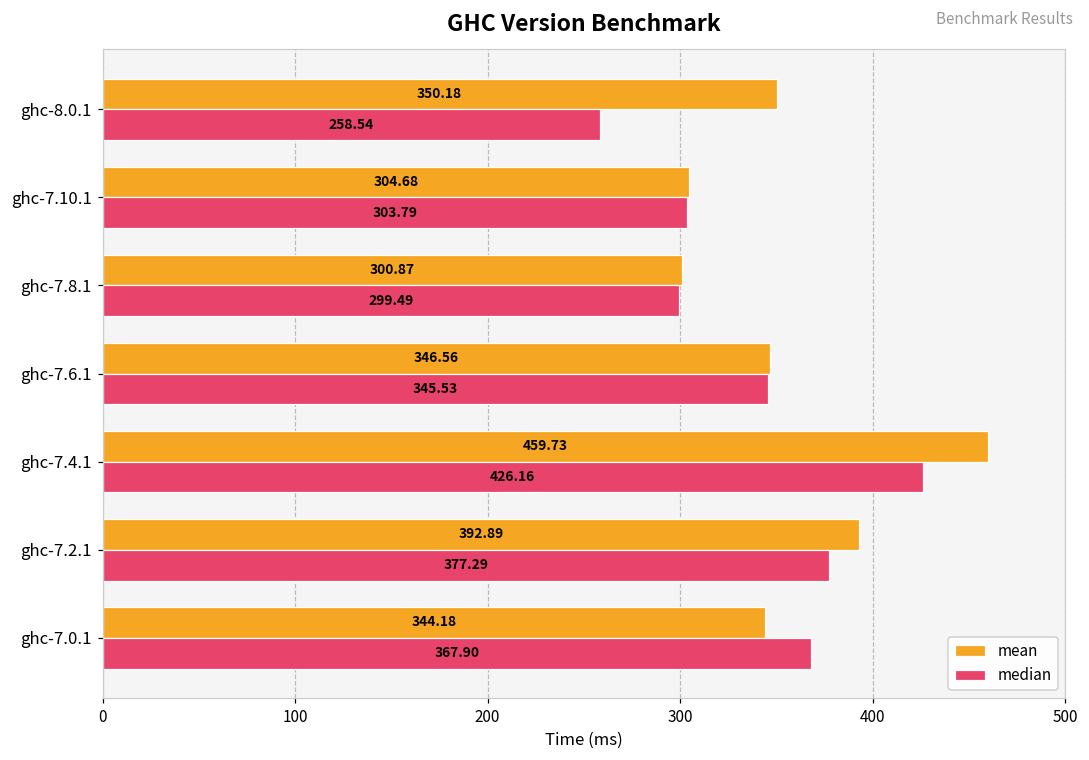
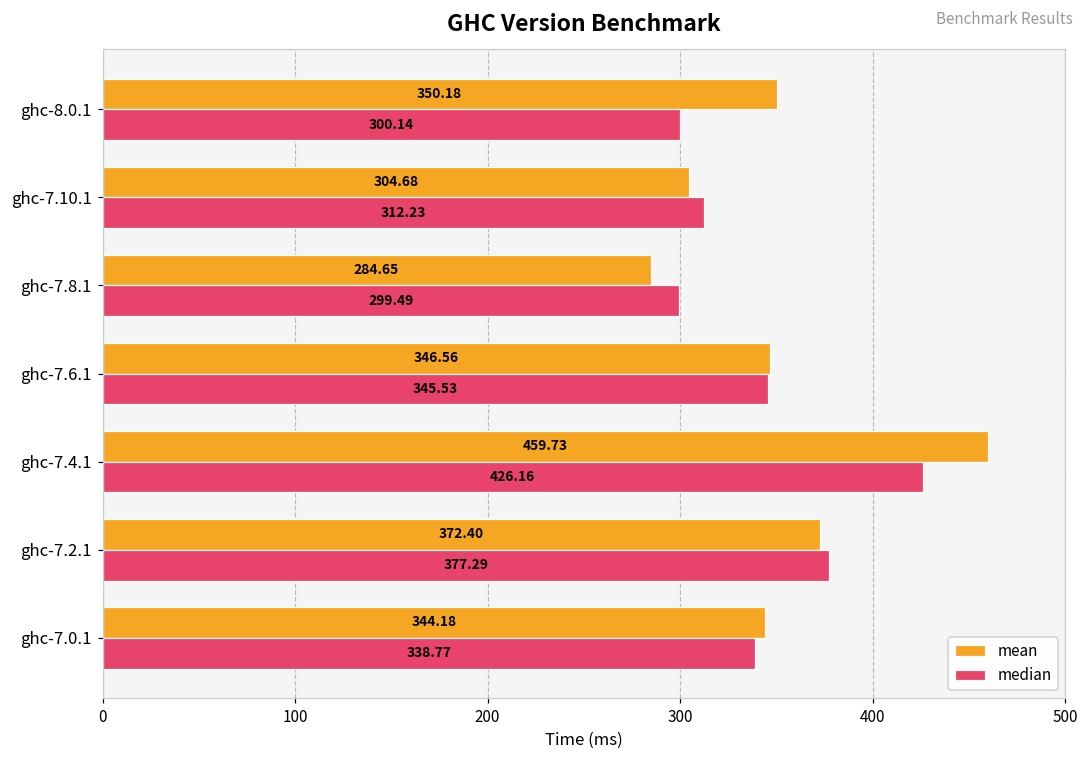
  {
    "mean": {
      "ghc-8.0.1": 350.18,
      "ghc-7.10.1": 304.68,
-     "ghc-7.8.1": 300.87,
+     "ghc-7.8.1": 284.65,
      "ghc-7.6.1": 346.56,
      "ghc-7.4.1": 459.73,
-     "ghc-7.2.1": 392.89,
+     "ghc-7.2.1": 372.40,
      "ghc-7.0.1": 344.18
    },
    "median": {
-     "ghc-8.0.1": 258.54,
-     "ghc-7.10.1": 303.79,
+     "ghc-8.0.1": 300.14,
+     "ghc-7.10.1": 312.23,
      "ghc-7.8.1": 299.49,
      "ghc-7.6.1": 345.53,
      "ghc-7.4.1": 426.16,
      "ghc-7.2.1": 377.29,
-     "ghc-7.0.1": 367.90
+     "ghc-7.0.1": 338.77
    }
  }
